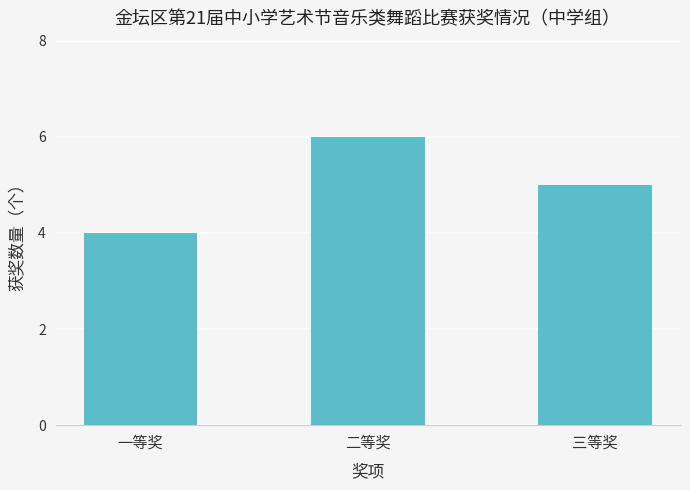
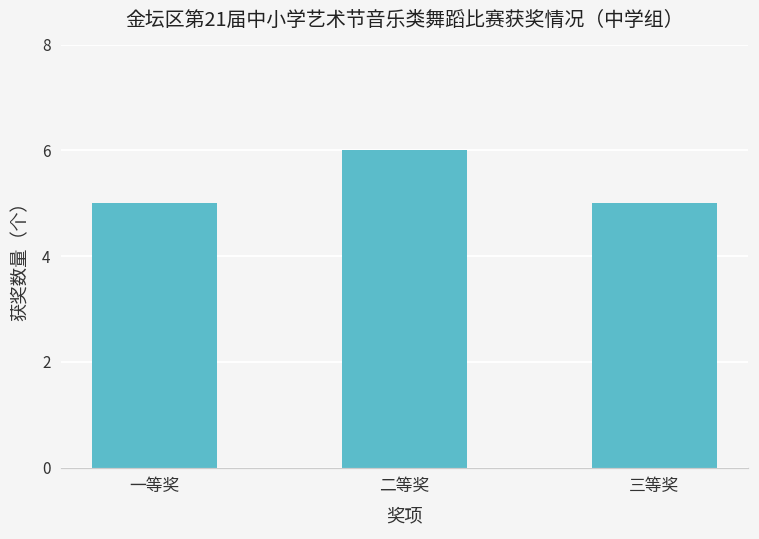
  {
-   "一等奖": 4,
+   "一等奖": 5,
    "二等奖": 6,
    "三等奖": 5
  }
